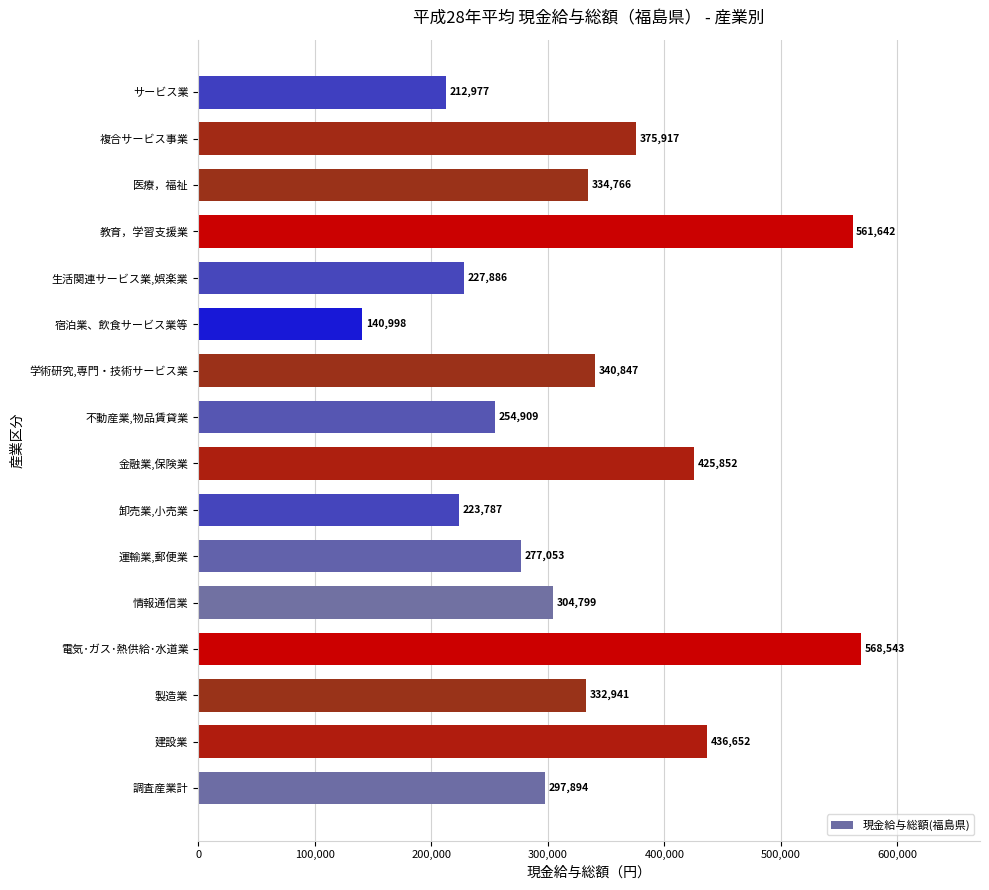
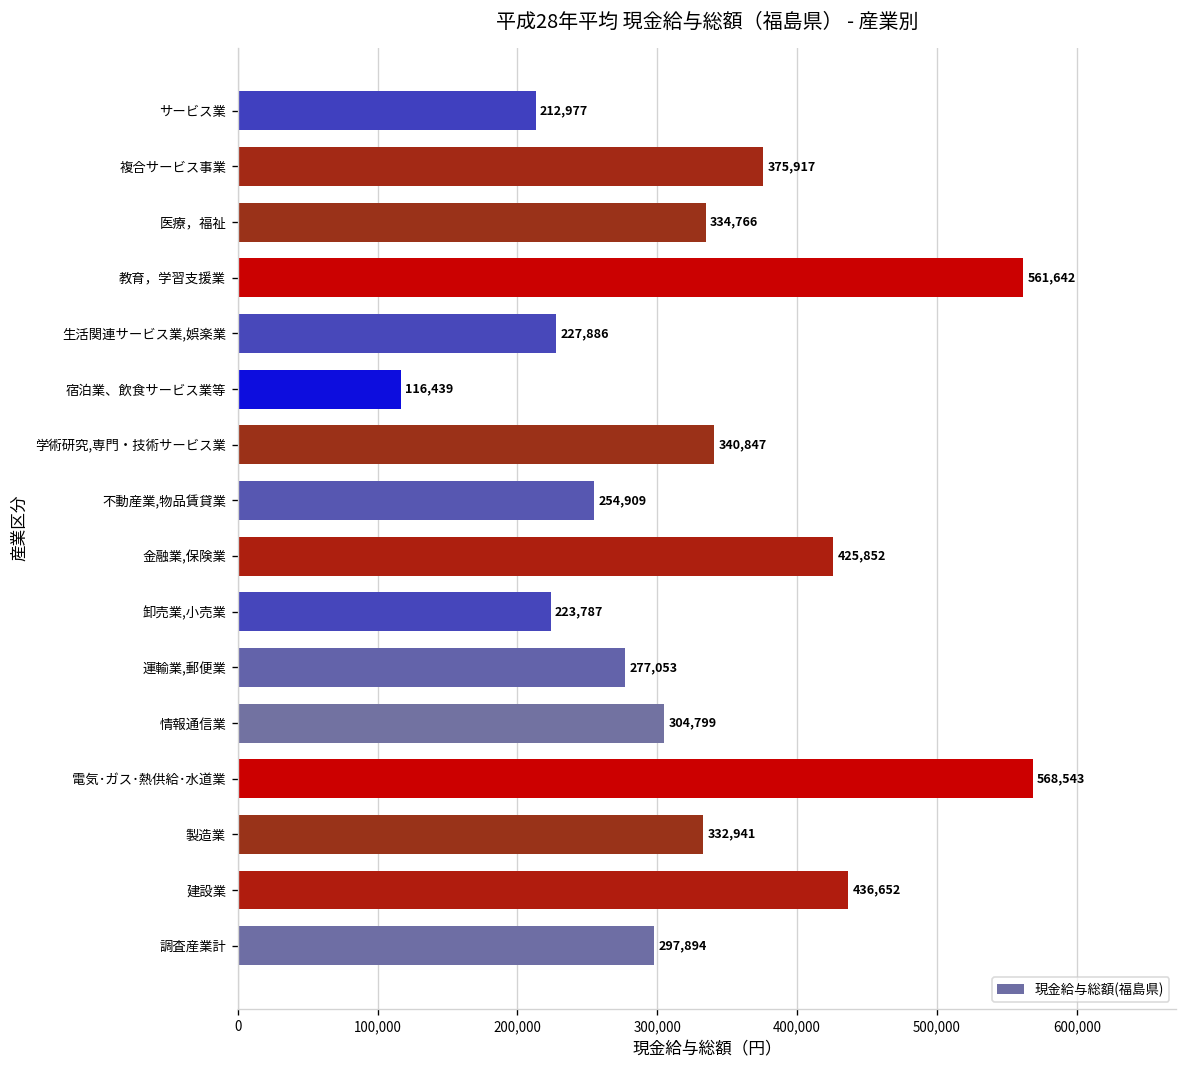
  {
    "サービス業": "212,977",
    "複合サービス事業": "375,917",
    "医療，福祉": "334,766",
    "教育，学習支援業": "561,642",
    "生活関連サービス業,娯楽業": "227,886",
-   "宿泊業、飲食サービス業等": "140,998",
+   "宿泊業、飲食サービス業等": "116,439",
    "学術研究,専門・技術サービス業": "340,847",
    "不動産業,物品賃貸業": "254,909",
    "金融業,保険業": "425,852",
    "卸売業,小売業": "223,787",
    "運輸業,郵便業": "277,053",
    "情報通信業": "304,799",
    "電気･ガス･熱供給･水道業": "568,543",
    "製造業": "332,941",
    "建設業": "436,652",
    "調査産業計": "297,894"
  }
